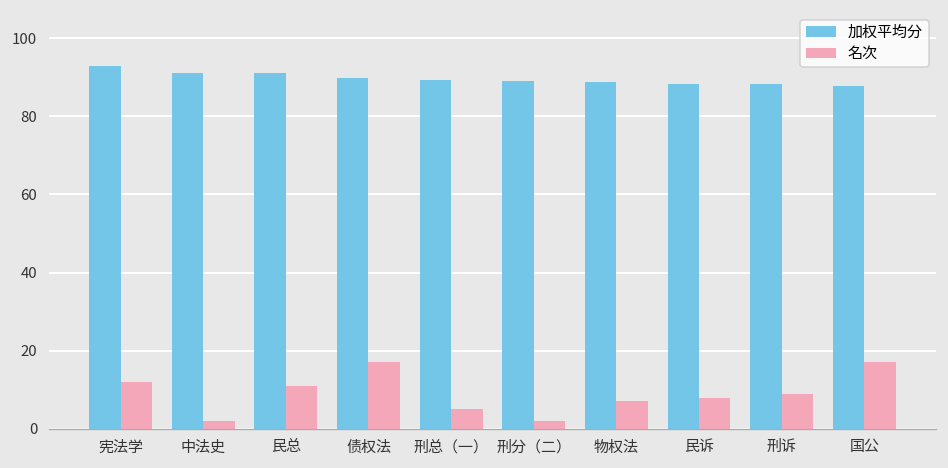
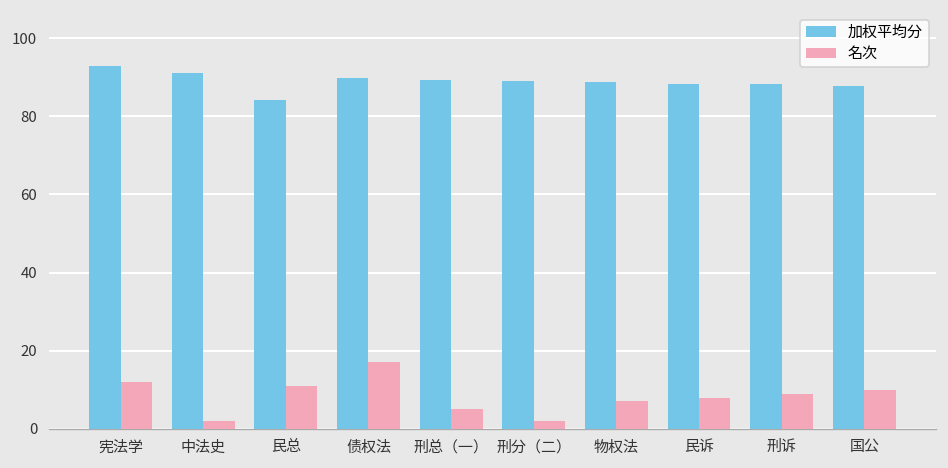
  {
    "加权平均分": {
      "宪法学": 93,
      "中法史": 91,
-     "民总": 91,
+     "民总": 84,
      "债权法": 90,
      "刑总（一）": 89,
      "刑分（二）": 89,
      "物权法": 89,
      "民诉": 88,
      "刑诉": 88,
      "国公": 88
    },
    "名次": {
      "宪法学": 12,
      "中法史": 2,
      "民总": 11,
      "债权法": 17,
      "刑总（一）": 5,
      "刑分（二）": 2,
      "物权法": 7,
      "民诉": 8,
      "刑诉": 9,
-     "国公": 17
+     "国公": 10
    }
  }
